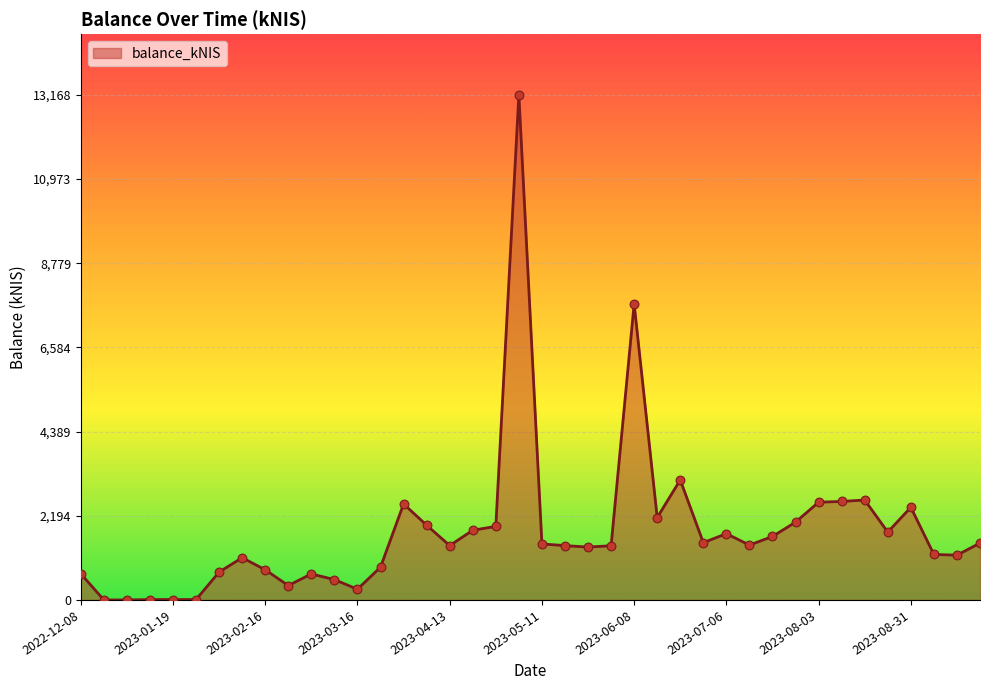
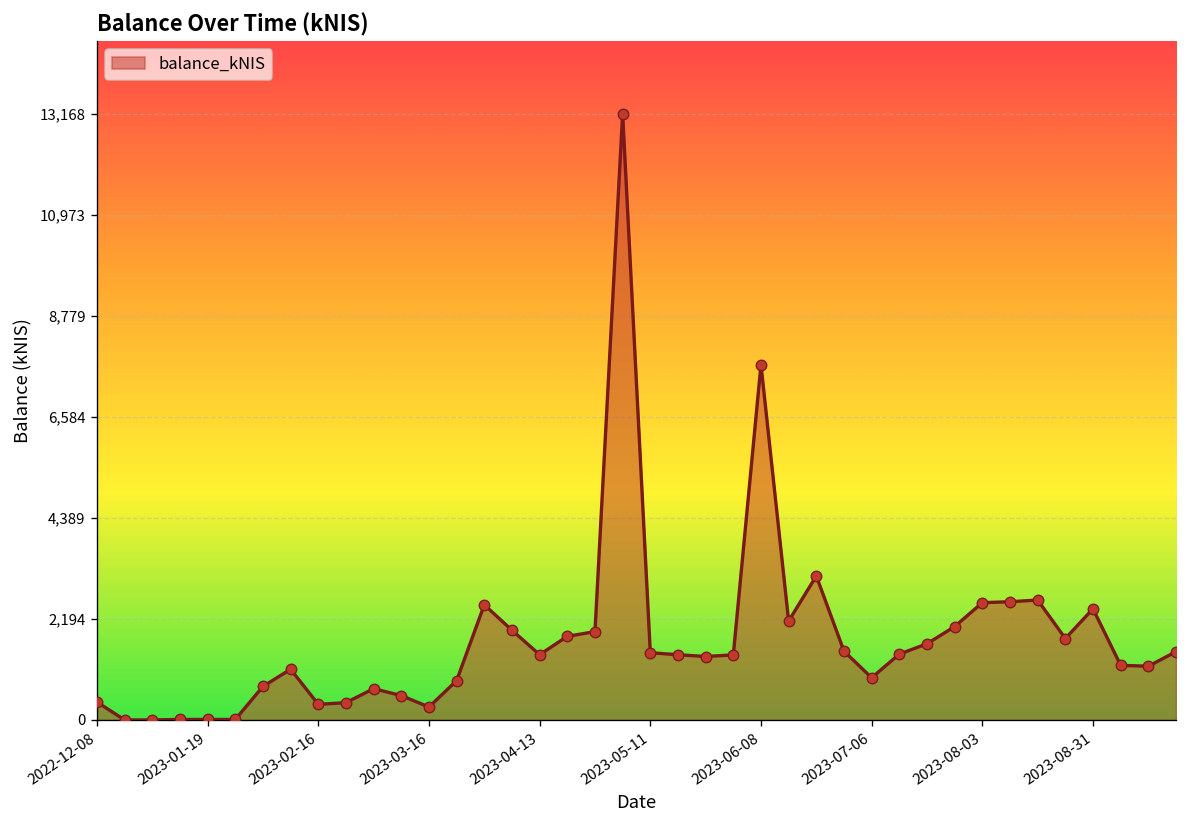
  {
-   "2022-12-08": "700",
+   "2022-12-08": "400",
    "2023-01-19": "0",
-   "2023-02-16": "800",
+   "2023-02-16": "300",
    "2023-03-16": "300",
    "2023-04-13": "1,400",
    "2023-05-11": "1,500",
    "2023-06-08": "7,700",
-   "2023-07-06": "1,700",
+   "2023-07-06": "900",
    "2023-08-03": "2,500",
    "2023-08-31": "2,400"
  }
